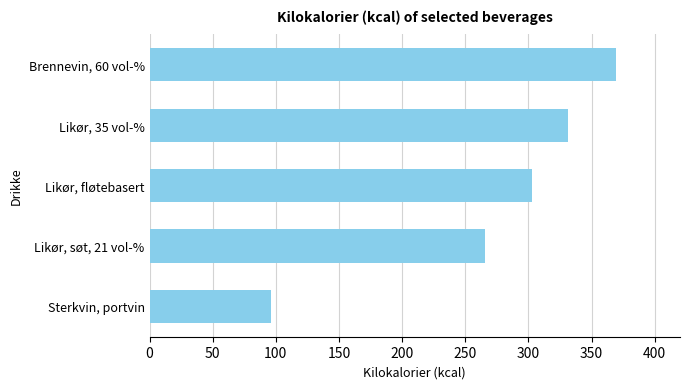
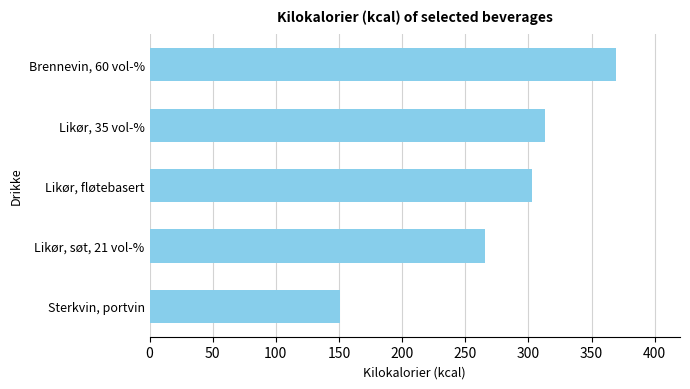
  {
    "Brennevin, 60 vol-%": 369,
-   "Likør, 35 vol-%": 331,
+   "Likør, 35 vol-%": 313,
    "Likør, fløtebasert": 303,
    "Likør, søt, 21 vol-%": 266,
-   "Sterkvin, portvin": 96
+   "Sterkvin, portvin": 151
  }
